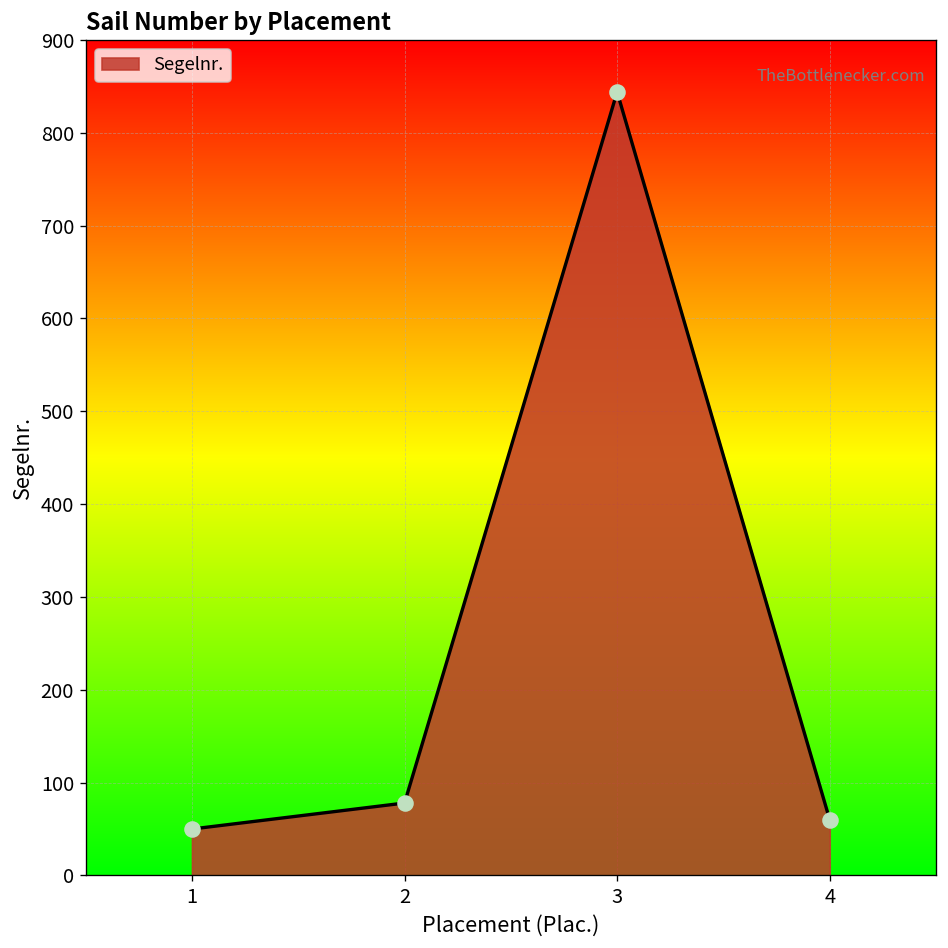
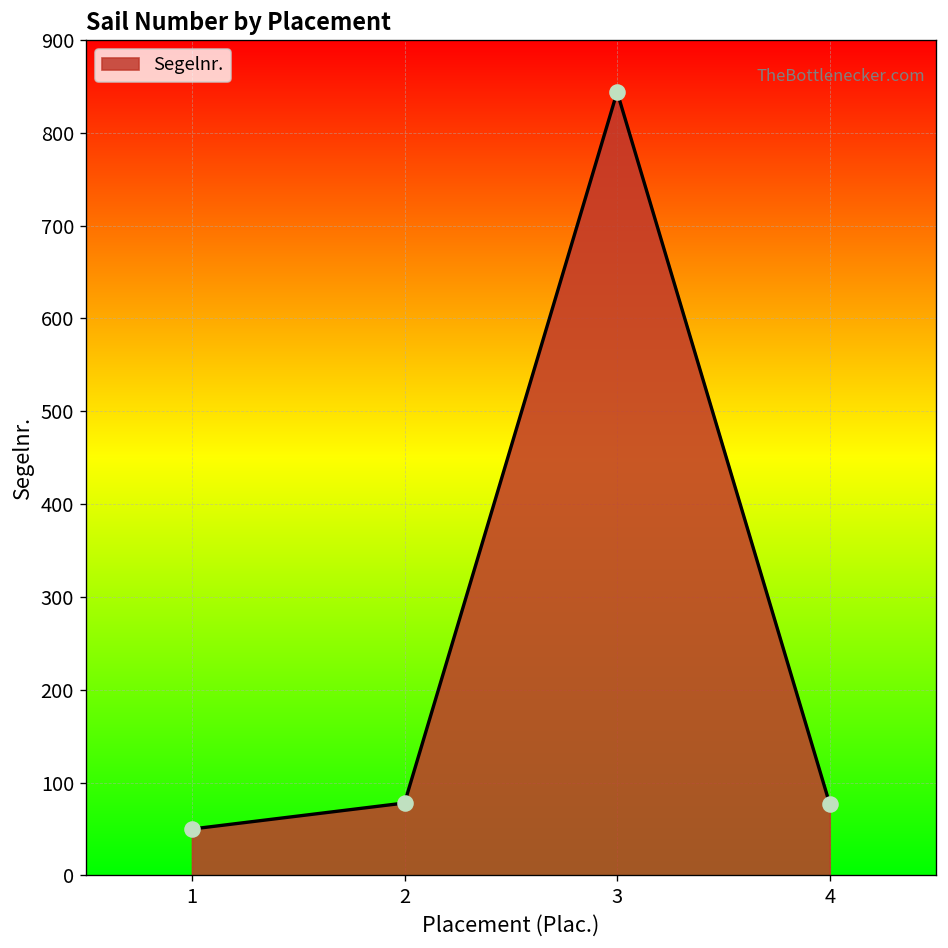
  {
    "1": 50,
    "2": 80,
    "3": 840,
-   "4": 60
+   "4": 80
  }
